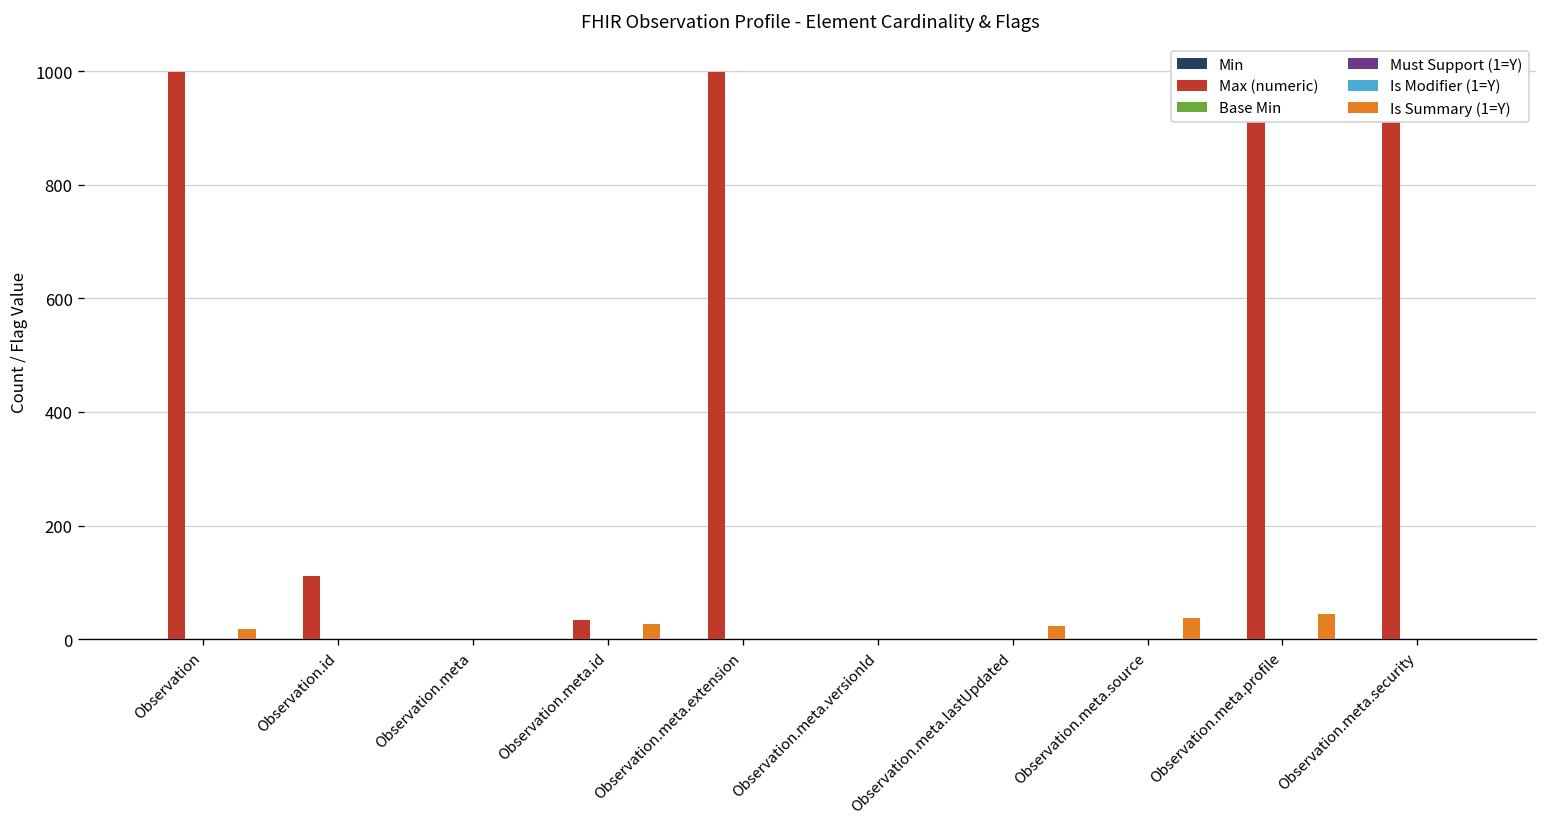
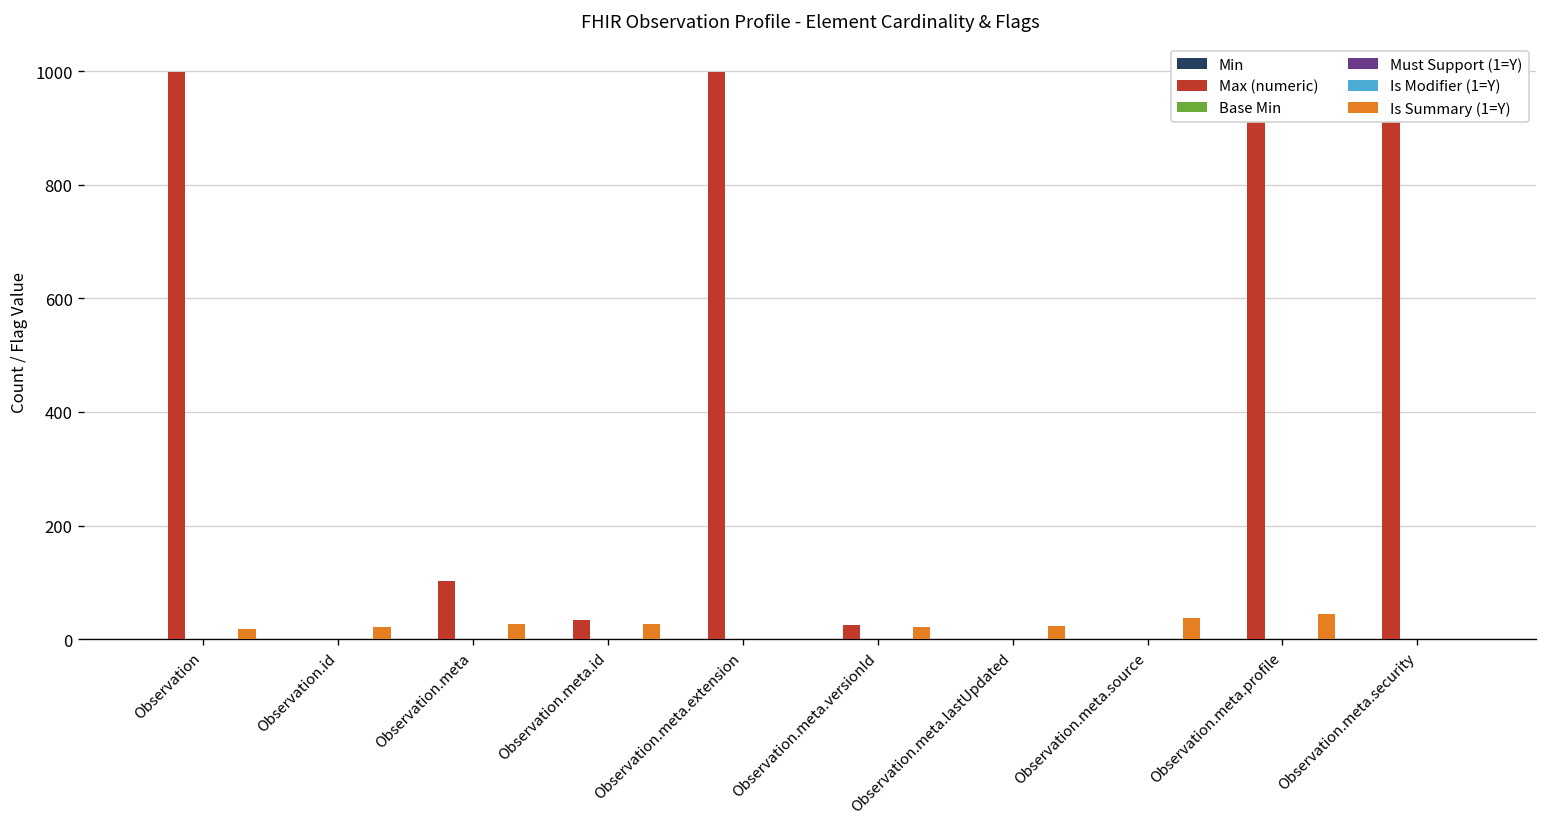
  {
    "Min": {
      "Observation": 0,
      "Observation.id": 0,
      "Observation.meta": 0,
      "Observation.meta.id": 0,
      "Observation.meta.extension": 0,
      "Observation.meta.versionId": 0,
      "Observation.meta.lastUpdated": 0,
      "Observation.meta.source": 0,
      "Observation.meta.profile": 0,
      "Observation.meta.security": 0
    },
    "Max (numeric)": {
      "Observation": 1000,
-     "Observation.id": 110,
-     "Observation.meta": 0,
+     "Observation.id": 0,
+     "Observation.meta": 100,
      "Observation.meta.id": 30,
      "Observation.meta.extension": 1000,
-     "Observation.meta.versionId": 0
+     "Observation.meta.versionId": 30
    },
    "Base Min": {
      "Observation": 0,
      "Observation.id": 0,
      "Observation.meta": 0,
      "Observation.meta.id": 0,
      "Observation.meta.extension": 0,
      "Observation.meta.versionId": 0,
      "Observation.meta.lastUpdated": 0,
      "Observation.meta.source": 0,
      "Observation.meta.profile": 0,
      "Observation.meta.security": 0
    },
    "Must Support (1=Y)": {
      "Observation": 0,
      "Observation.id": 0,
      "Observation.meta": 0,
      "Observation.meta.id": 0,
      "Observation.meta.extension": 0,
      "Observation.meta.versionId": 0,
      "Observation.meta.lastUpdated": 0,
      "Observation.meta.source": 0,
      "Observation.meta.profile": 0,
      "Observation.meta.security": 0
    },
    "Is Modifier (1=Y)": {
      "Observation": 0,
      "Observation.id": 0,
      "Observation.meta": 0,
      "Observation.meta.id": 0,
      "Observation.meta.extension": 0,
      "Observation.meta.versionId": 0,
      "Observation.meta.lastUpdated": 0,
      "Observation.meta.source": 0,
      "Observation.meta.profile": 0,
      "Observation.meta.security": 0
    },
    "Is Summary (1=Y)": {
      "Observation": 20,
-     "Observation.id": 0,
-     "Observation.meta": 0,
+     "Observation.id": 20,
+     "Observation.meta": 30,
      "Observation.meta.id": 30,
      "Observation.meta.extension": 0,
-     "Observation.meta.versionId": 0,
+     "Observation.meta.versionId": 20,
      "Observation.meta.lastUpdated": 20,
      "Observation.meta.source": 40,
      "Observation.meta.profile": 40
    }
  }
